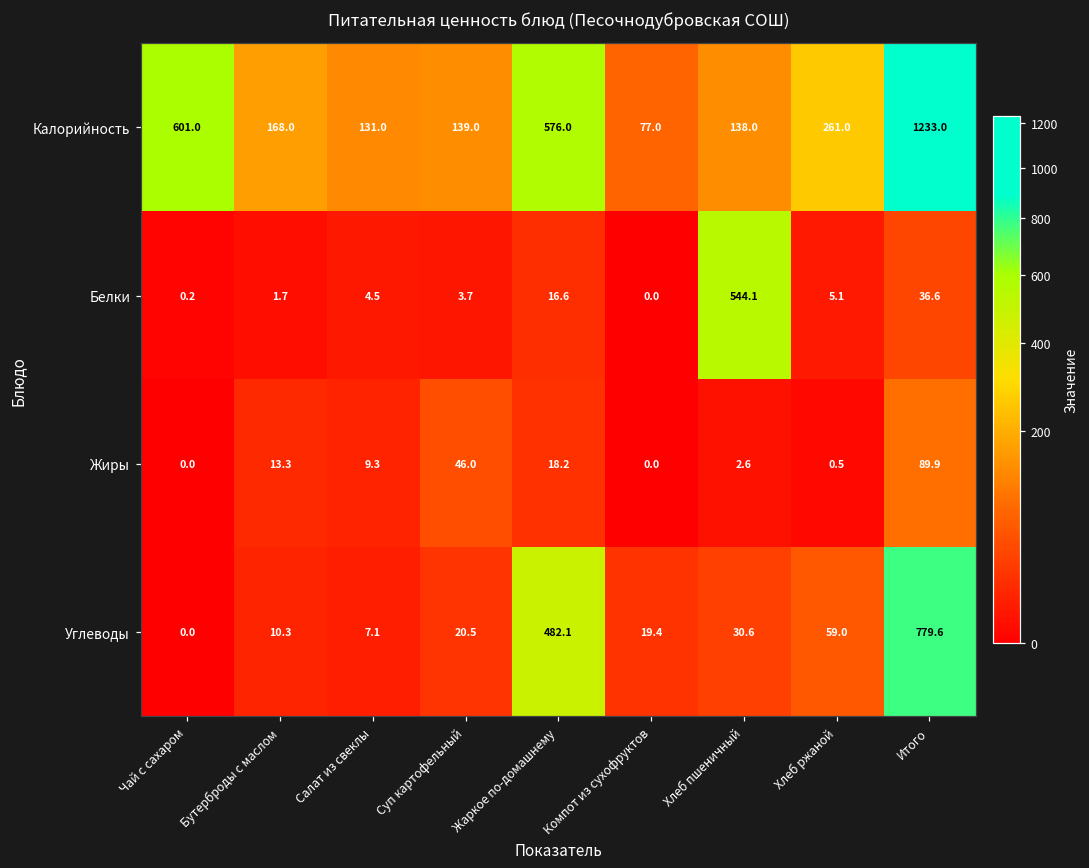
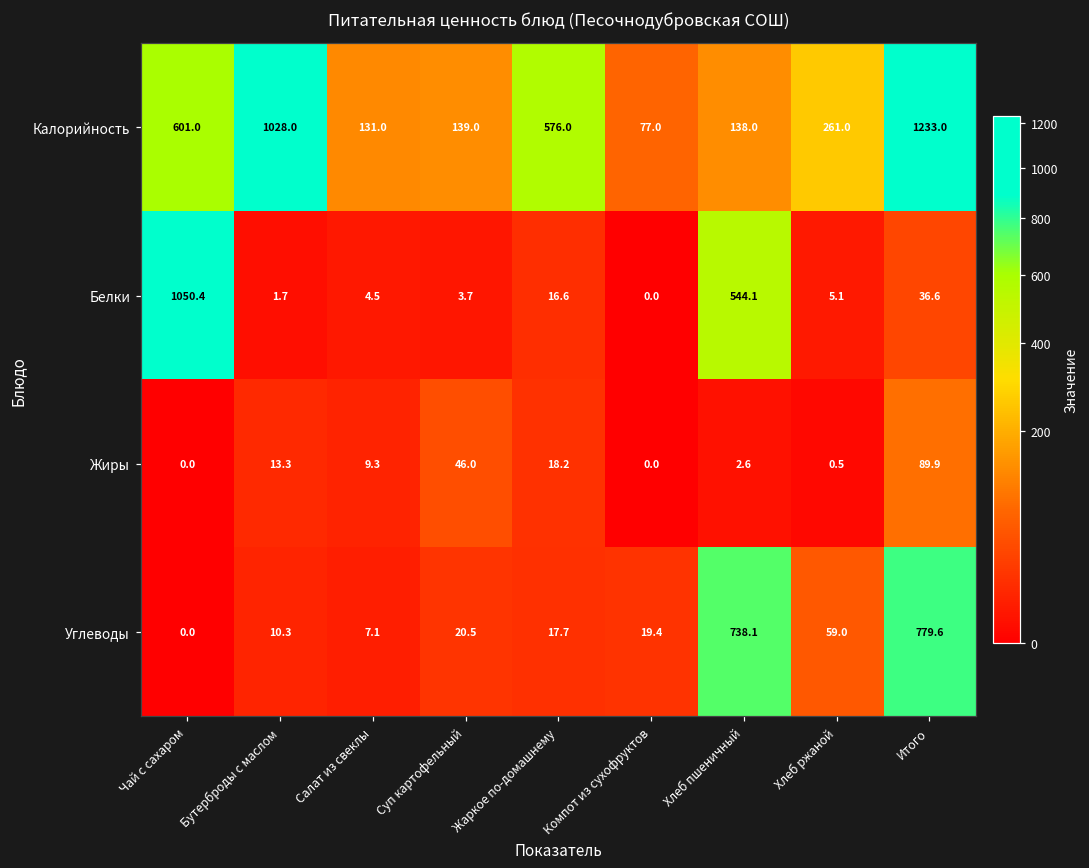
  {
    "Калорийность": {
      "Чай с сахаром": 601.0,
-     "Бутерброды с маслом": 168.0,
+     "Бутерброды с маслом": 1028.0,
      "Салат из свеклы": 131.0,
      "Суп картофельный": 139.0,
      "Жаркое по-домашнему": 576.0,
      "Компот из сухофруктов": 77.0,
      "Хлеб пшеничный": 138.0,
      "Хлеб ржаной": 261.0,
      "Итого": 1233.0
    },
    "Белки": {
-     "Чай с сахаром": 0.2,
+     "Чай с сахаром": 1050.4,
      "Бутерброды с маслом": 1.7,
      "Салат из свеклы": 4.5,
      "Суп картофельный": 3.7,
      "Жаркое по-домашнему": 16.6,
      "Компот из сухофруктов": 0.0,
      "Хлеб пшеничный": 544.1,
      "Хлеб ржаной": 5.1,
      "Итого": 36.6
    },
    "Жиры": {
      "Чай с сахаром": 0.0,
      "Бутерброды с маслом": 13.3,
      "Салат из свеклы": 9.3,
      "Суп картофельный": 46.0,
      "Жаркое по-домашнему": 18.2,
      "Компот из сухофруктов": 0.0,
      "Хлеб пшеничный": 2.6,
      "Хлеб ржаной": 0.5,
      "Итого": 89.9
    },
    "Углеводы": {
      "Чай с сахаром": 0.0,
      "Бутерброды с маслом": 10.3,
      "Салат из свеклы": 7.1,
      "Суп картофельный": 20.5,
-     "Жаркое по-домашнему": 482.1,
+     "Жаркое по-домашнему": 17.7,
      "Компот из сухофруктов": 19.4,
-     "Хлеб пшеничный": 30.6,
+     "Хлеб пшеничный": 738.1,
      "Хлеб ржаной": 59.0,
      "Итого": 779.6
    }
  }
